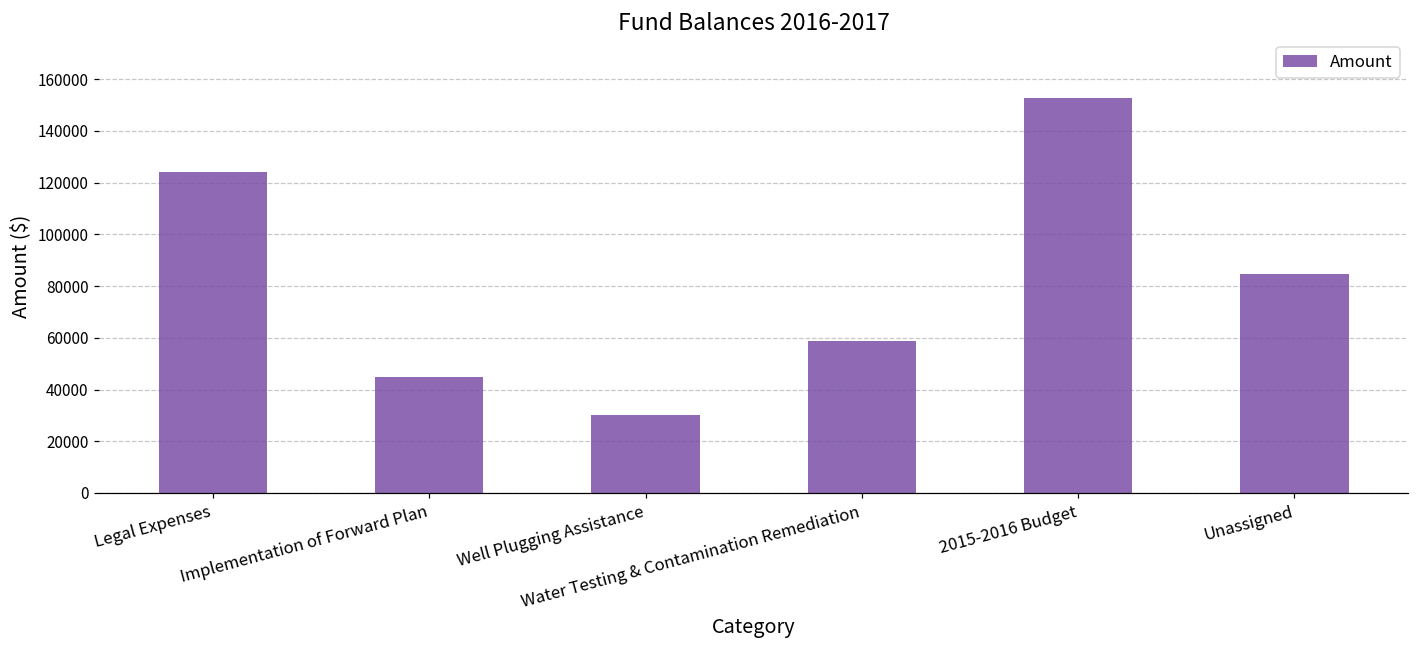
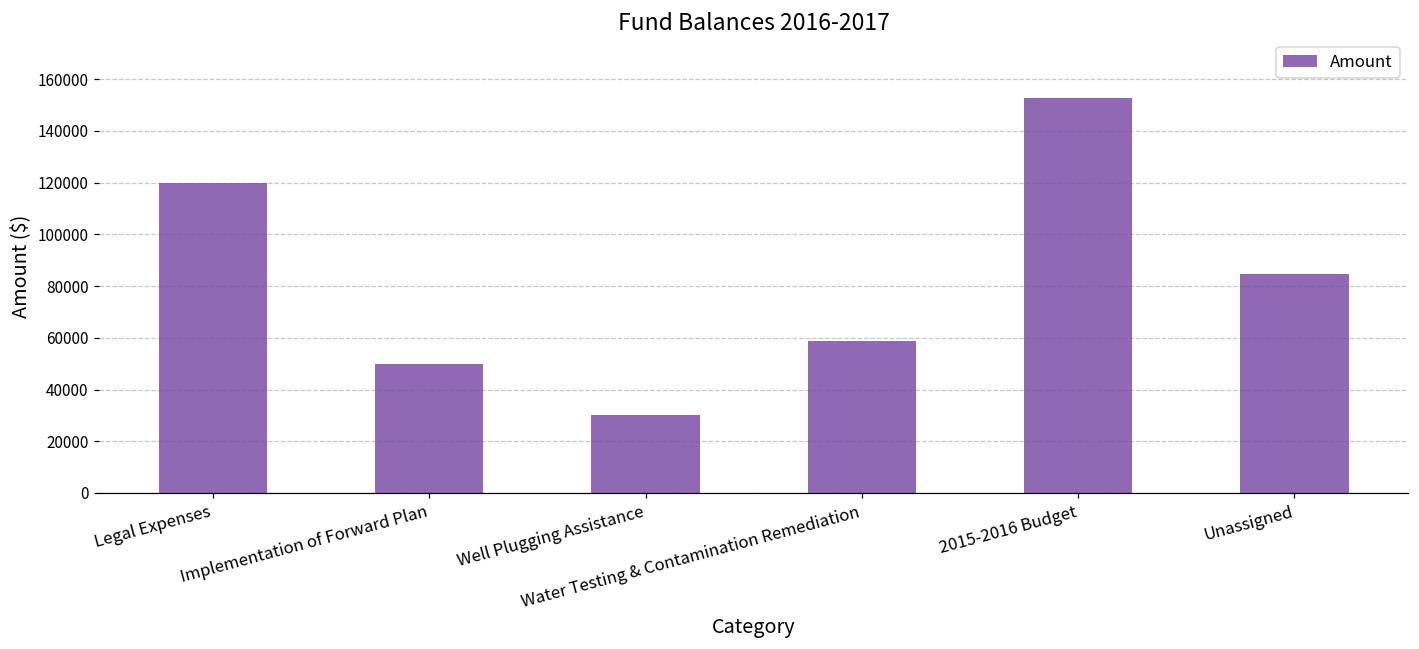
  {
-   "Legal Expenses": 124000,
-   "Implementation of Forward Plan": 45000,
+   "Legal Expenses": 120000,
+   "Implementation of Forward Plan": 50000,
    "Well Plugging Assistance": 30000,
    "Water Testing & Contamination Remediation": 59000,
    "2015-2016 Budget": 153000,
    "Unassigned": 84000
  }
